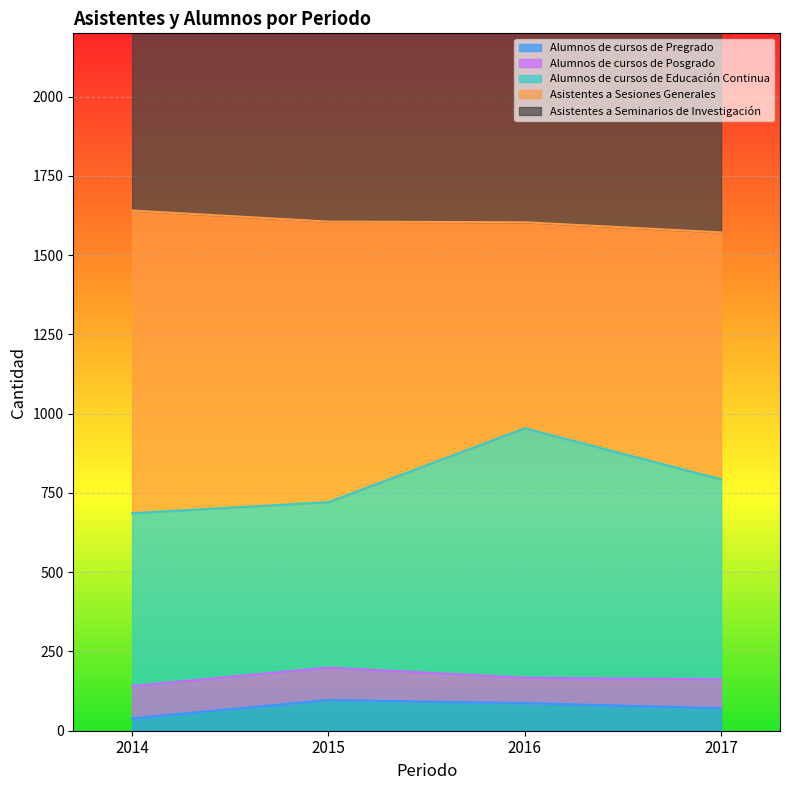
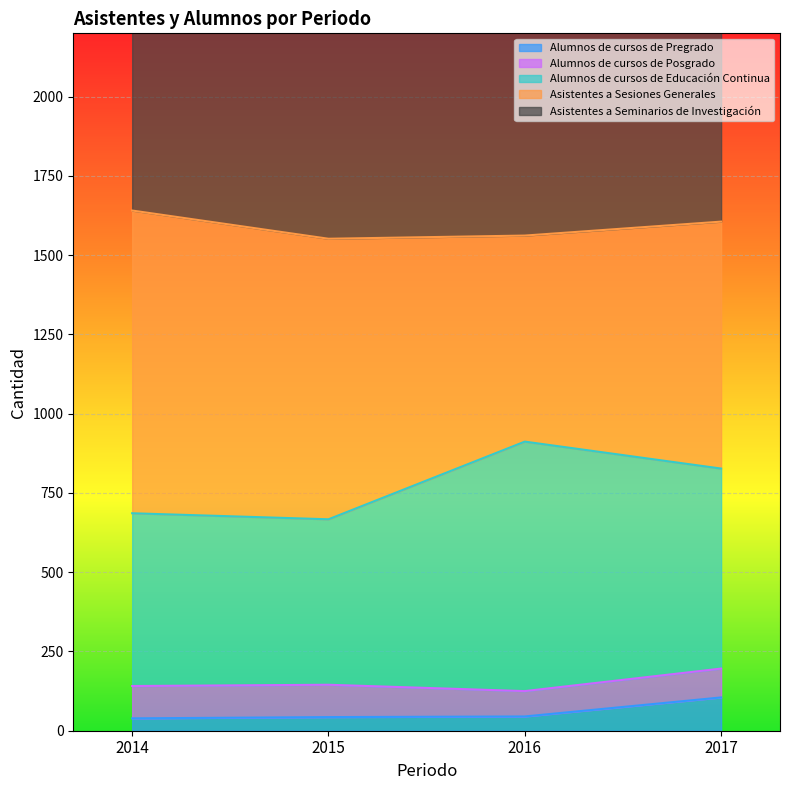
  {
    "Alumnos de cursos de Pregrado": {
      "2014": 40,
-     "2015": 100,
-     "2016": 90,
-     "2017": 70
+     "2015": 40,
+     "2016": 50,
+     "2017": 110
    },
    "Alumnos de cursos de Posgrado": {
      "2014": 100,
      "2015": 100,
      "2016": 80,
      "2017": 90
    },
    "Alumnos de cursos de Educación Continua": {
      "2014": 550,
      "2015": 520,
      "2016": 790,
      "2017": 630
    },
    "Asistentes a Sesiones Generales": {
      "2014": 960,
      "2015": 890,
      "2016": 650,
      "2017": 780
    }
  }
